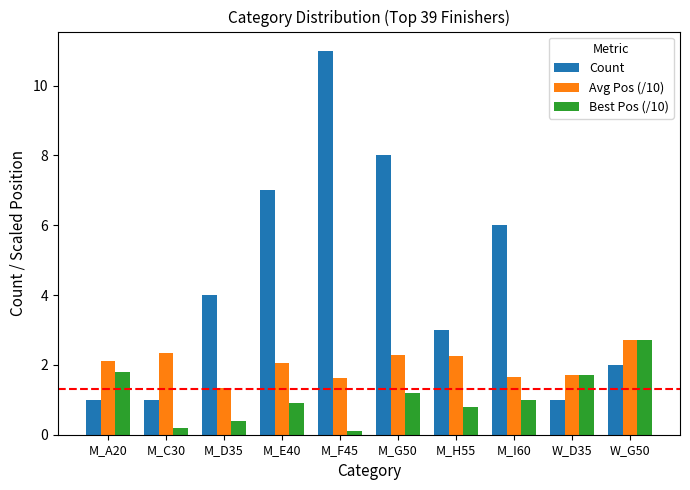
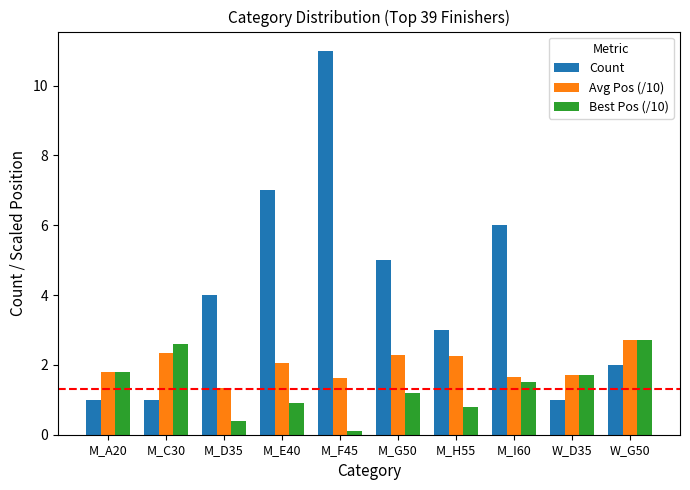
  {
    "Count": {
      "M_A20": 1,
      "M_C30": 1,
      "M_D35": 4,
      "M_E40": 7,
      "M_F45": 11,
-     "M_G50": 8,
+     "M_G50": 5,
      "M_H55": 3,
      "M_I60": 6,
      "W_D35": 1,
      "W_G50": 2
    },
    "Avg Pos (/10)": {
-     "M_A20": 2.1,
+     "M_A20": 1.8,
      "M_C30": 2.3,
      "M_D35": 1.3,
      "M_E40": 2.1,
      "M_F45": 1.6,
      "M_G50": 2.3,
      "M_H55": 2.3,
      "M_I60": 1.7,
      "W_D35": 1.7,
      "W_G50": 2.7
    },
    "Best Pos (/10)": {
      "M_A20": 1.8,
-     "M_C30": 0.2,
+     "M_C30": 2.6,
      "M_D35": 0.4,
      "M_E40": 0.9,
      "M_F45": 0.1,
      "M_G50": 1.2,
      "M_H55": 0.8,
-     "M_I60": 1.0,
+     "M_I60": 1.5,
      "W_D35": 1.7,
      "W_G50": 2.7
    }
  }
